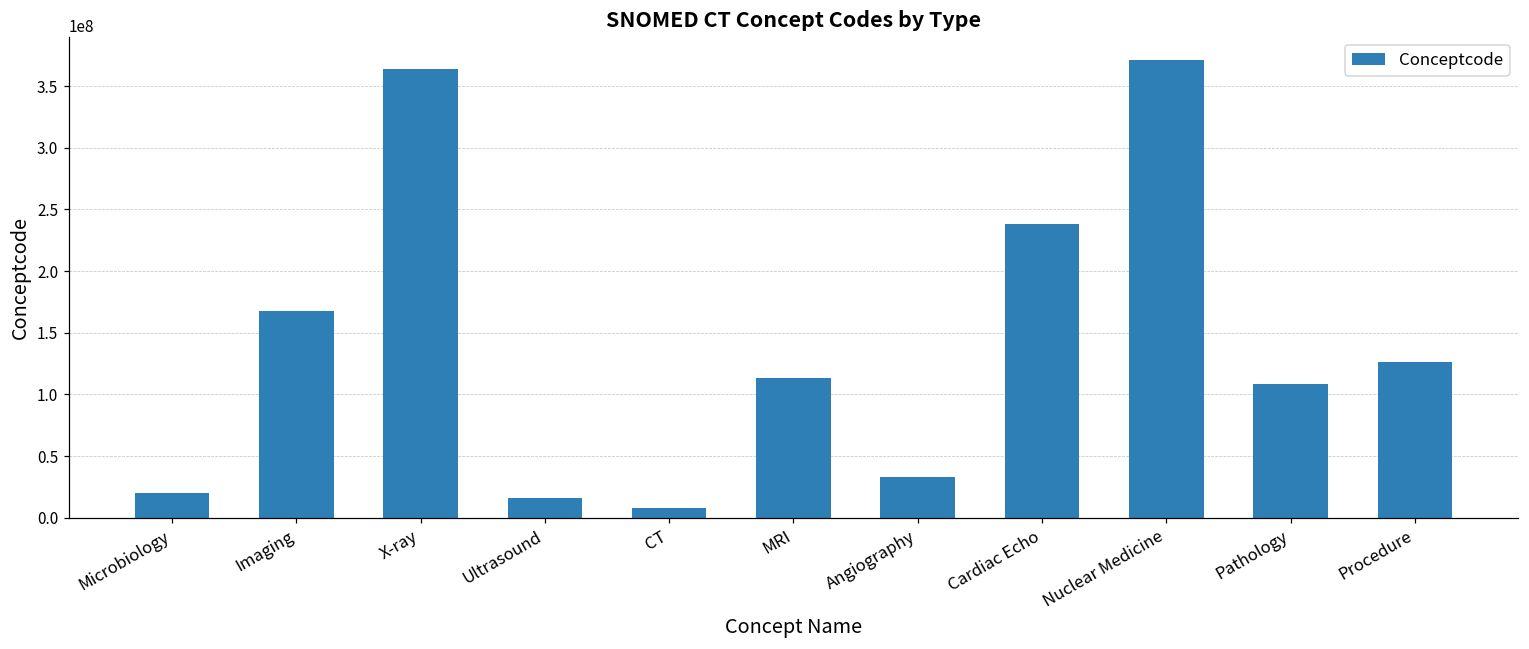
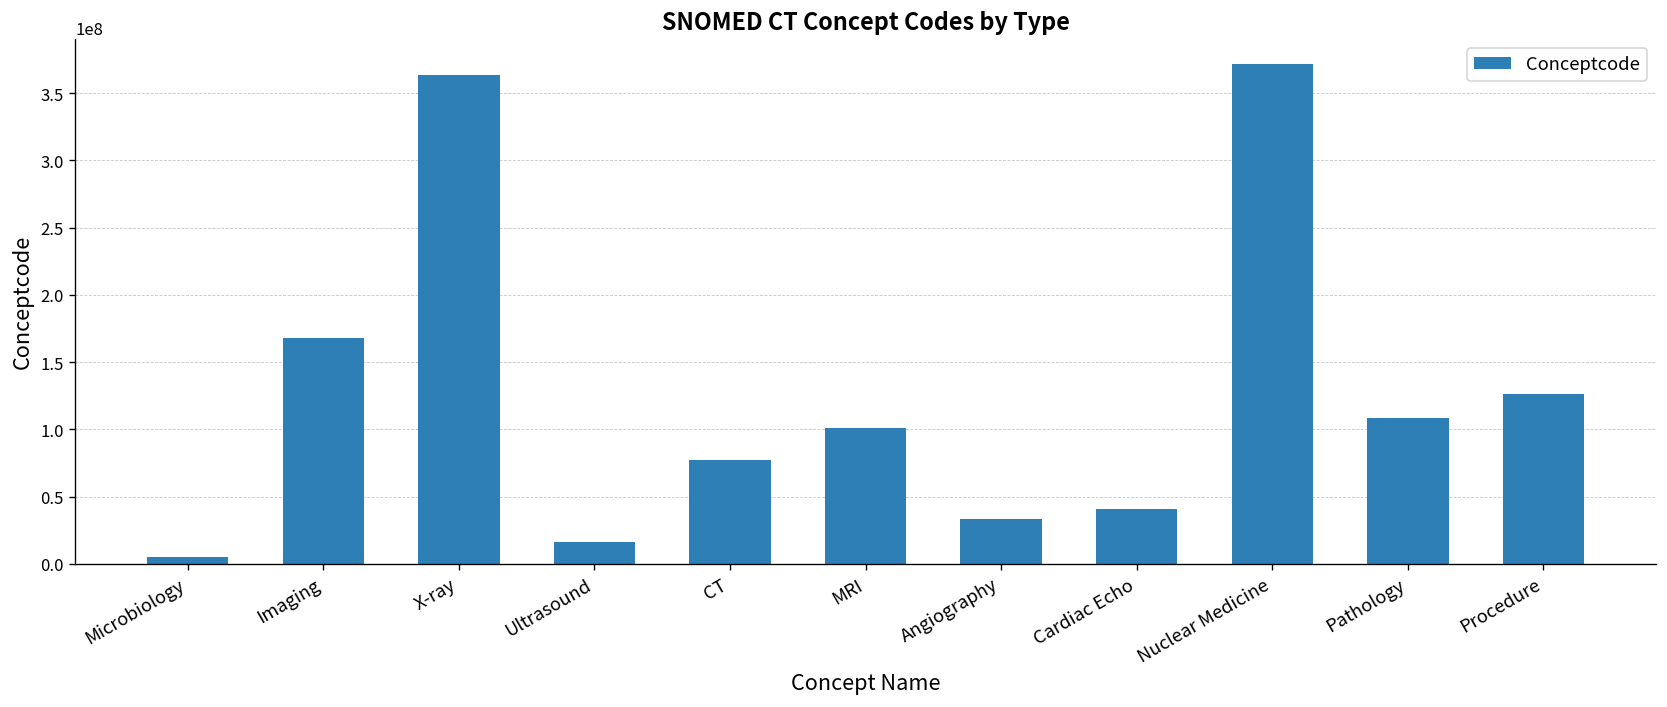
  {
-   "Microbiology": 20000000,
+   "Microbiology": 5000000,
    "Imaging": 168000000,
    "X-ray": 364000000,
    "Ultrasound": 16000000,
-   "CT": 8000000,
-   "MRI": 113000000,
+   "CT": 77000000,
+   "MRI": 101000000,
    "Angiography": 33000000,
-   "Cardiac Echo": 238000000,
+   "Cardiac Echo": 41000000,
    "Nuclear Medicine": 372000000,
    "Pathology": 108000000,
    "Procedure": 126000000
  }
